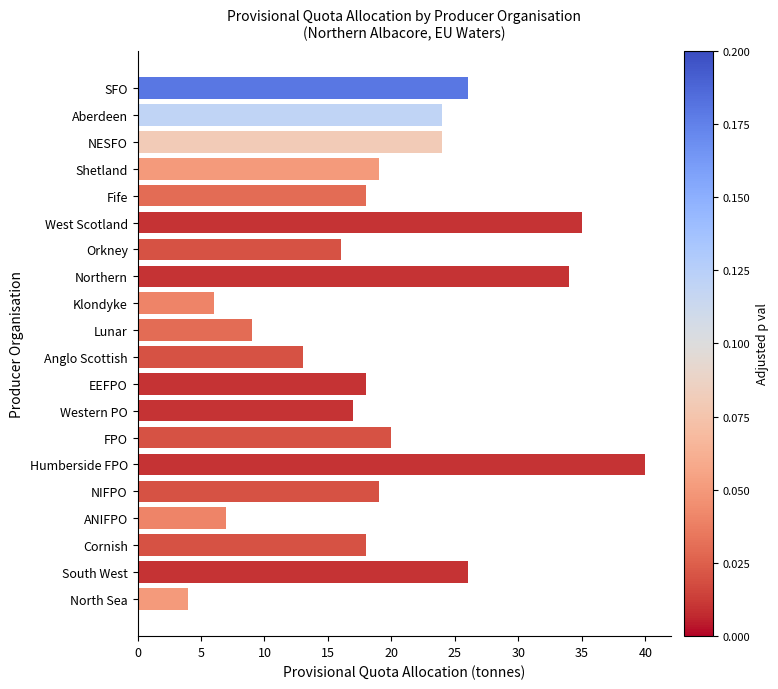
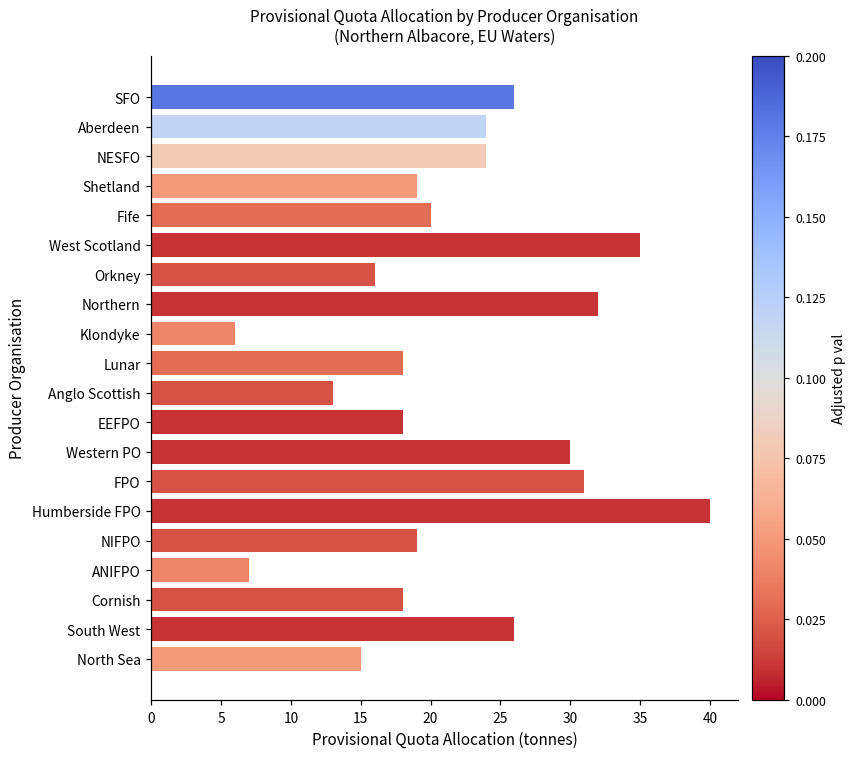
  {
    "SFO": 26,
    "Aberdeen": 24,
    "NESFO": 24,
    "Shetland": 19,
-   "Fife": 18,
+   "Fife": 20,
    "West Scotland": 35,
    "Orkney": 16,
-   "Northern": 34,
+   "Northern": 32,
    "Klondyke": 6,
-   "Lunar": 9,
+   "Lunar": 18,
    "Anglo Scottish": 13,
    "EEFPO": 18,
-   "Western PO": 17,
-   "FPO": 20,
+   "Western PO": 30,
+   "FPO": 31,
    "Humberside FPO": 40,
    "NIFPO": 19,
    "ANIFPO": 7,
    "Cornish": 18,
    "South West": 26,
-   "North Sea": 4
+   "North Sea": 15
  }
